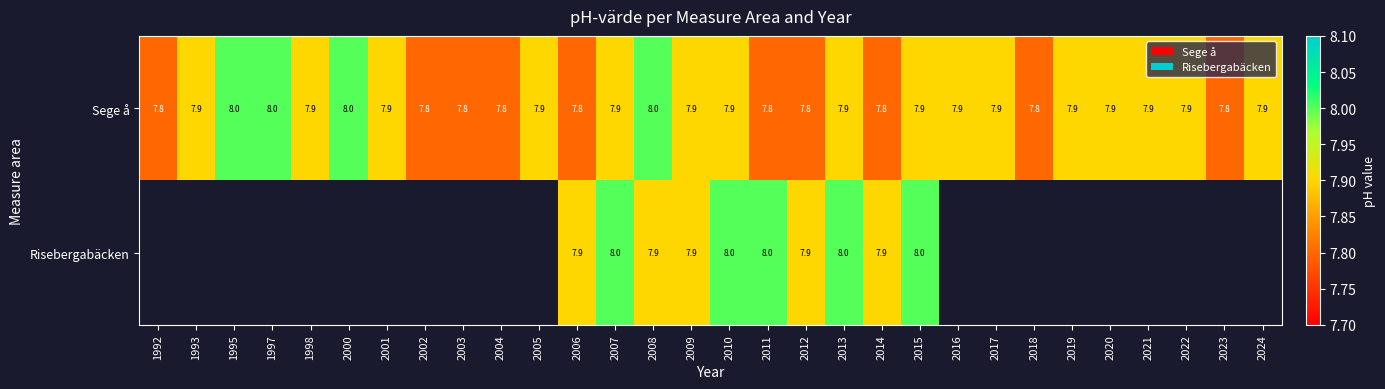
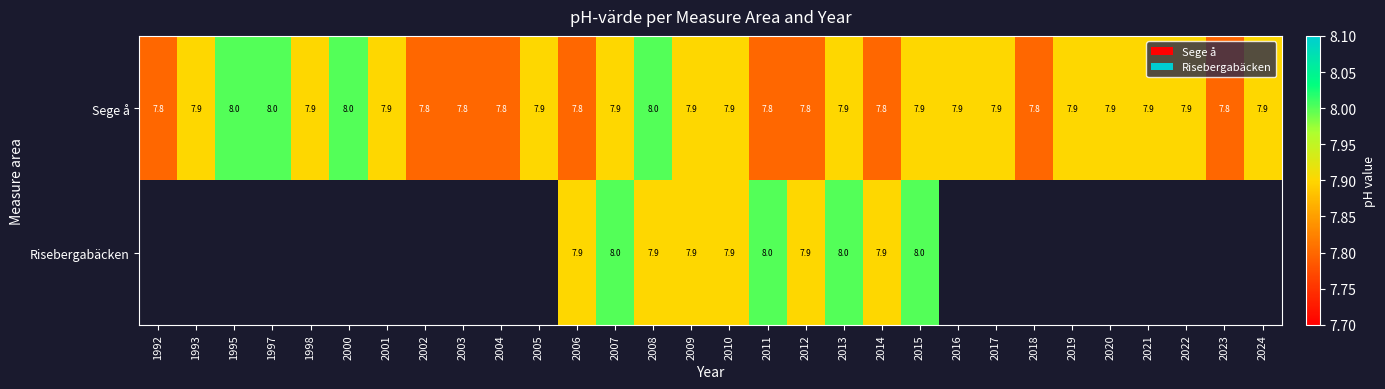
  {
    "Sege å": {
      "1992": 7.8,
      "1993": 7.9,
      "1995": 8.0,
      "1997": 8.0,
      "1998": 7.9,
      "2000": 8.0,
      "2001": 7.9,
      "2002": 7.8,
      "2003": 7.8,
      "2004": 7.8,
      "2005": 7.9,
      "2006": 7.8,
      "2007": 7.9,
      "2008": 8.0,
      "2009": 7.9,
      "2010": 7.9,
      "2011": 7.8,
      "2012": 7.8,
      "2013": 7.9,
      "2014": 7.8,
      "2015": 7.9,
      "2016": 7.9,
      "2017": 7.9,
      "2018": 7.8,
      "2019": 7.9,
      "2020": 7.9,
      "2021": 7.9,
      "2022": 7.9,
      "2023": 7.8,
      "2024": 7.9
    },
    "Risebergabäcken": {
      "2006": 7.9,
      "2007": 8.0,
      "2008": 7.9,
      "2009": 7.9,
-     "2010": 8.0,
+     "2010": 7.9,
      "2011": 8.0,
      "2012": 7.9,
      "2013": 8.0,
      "2014": 7.9,
      "2015": 8.0
    }
  }
